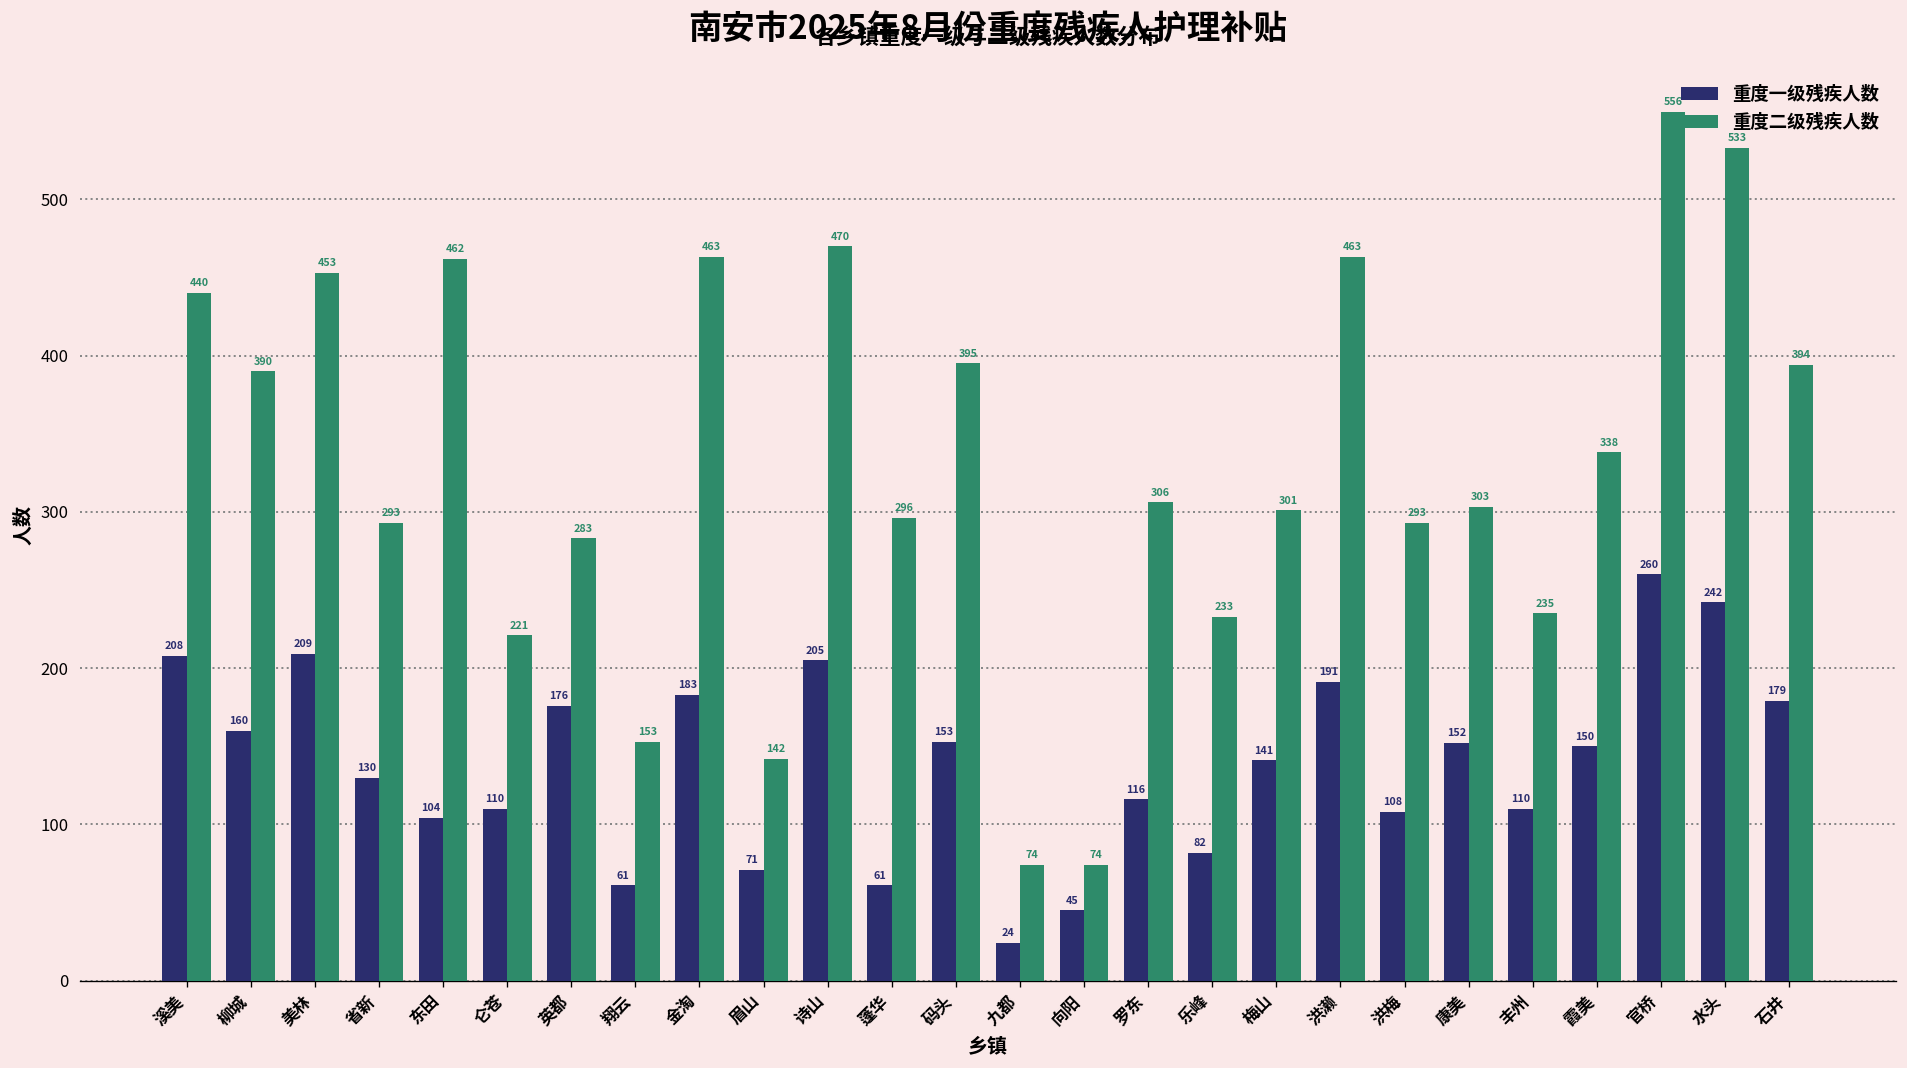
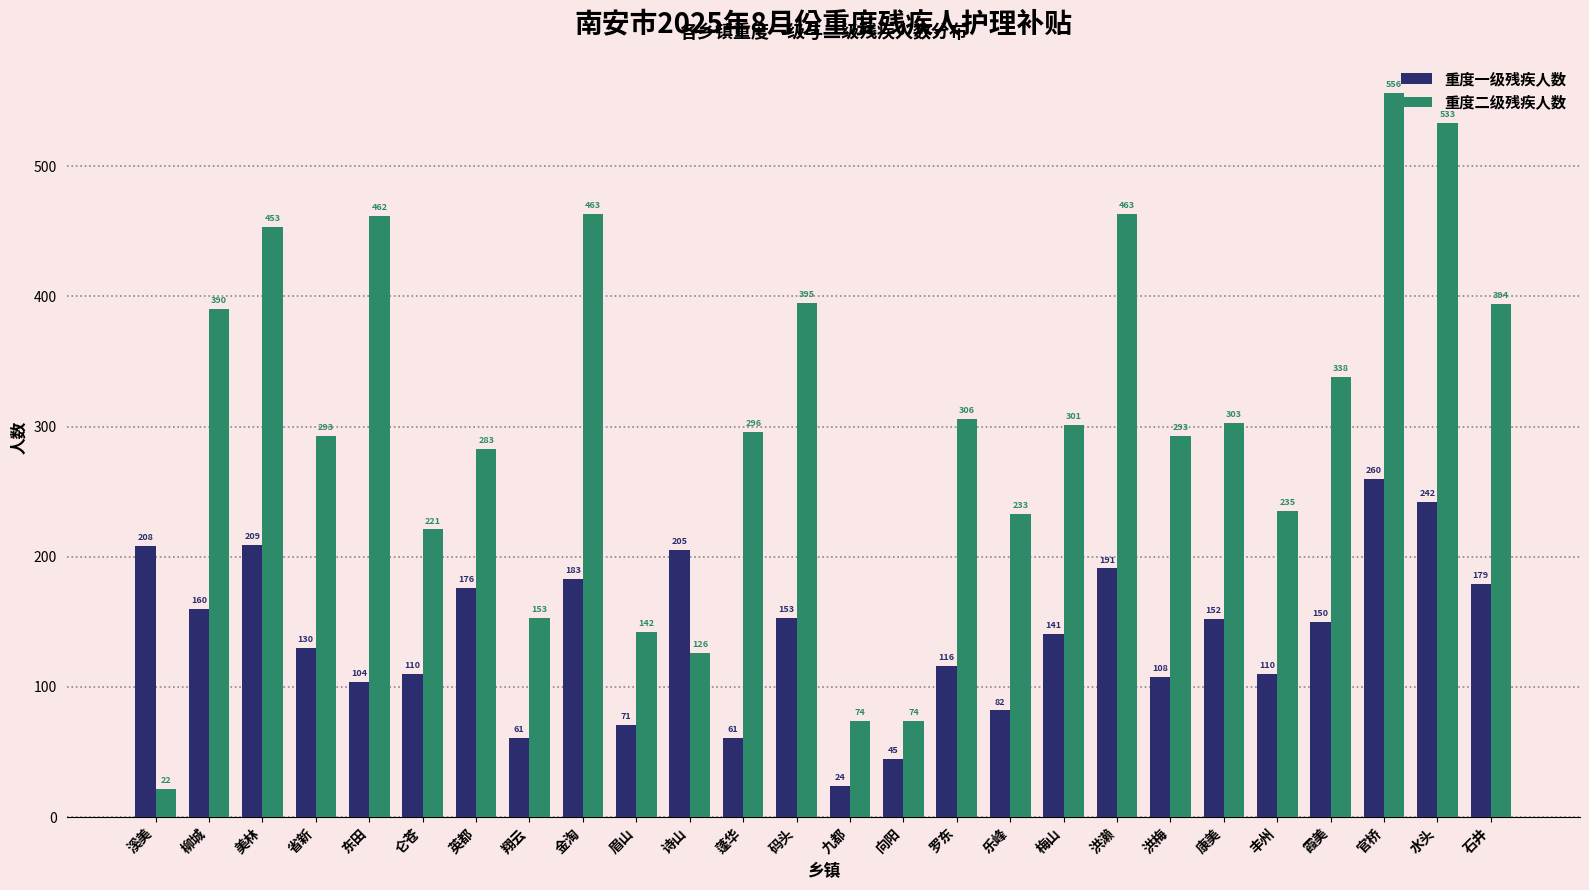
  {
    "重度一级残疾人数": {
      "溪美": 208,
      "柳城": 160,
      "美林": 209,
      "省新": 130,
      "东田": 104,
      "仑苍": 110,
      "英都": 176,
      "翔云": 61,
      "金淘": 183,
      "眉山": 71,
      "诗山": 205,
      "蓬华": 61,
      "码头": 153,
      "九都": 24,
      "向阳": 45,
      "罗东": 116,
      "乐峰": 82,
      "梅山": 141,
      "洪濑": 191,
      "洪梅": 108,
      "康美": 152,
      "丰州": 110,
      "霞美": 150,
      "官桥": 260,
      "水头": 242,
      "石井": 179
    },
    "重度二级残疾人数": {
-     "溪美": 440,
+     "溪美": 22,
      "柳城": 390,
      "美林": 453,
      "省新": 293,
      "东田": 462,
      "仑苍": 221,
      "英都": 283,
      "翔云": 153,
      "金淘": 463,
      "眉山": 142,
-     "诗山": 470,
+     "诗山": 126,
      "蓬华": 296,
      "码头": 395,
      "九都": 74,
      "向阳": 74,
      "罗东": 306,
      "乐峰": 233,
      "梅山": 301,
      "洪濑": 463,
      "洪梅": 293,
      "康美": 303,
      "丰州": 235,
      "霞美": 338,
      "官桥": 556,
      "水头": 533,
      "石井": 394
    }
  }
